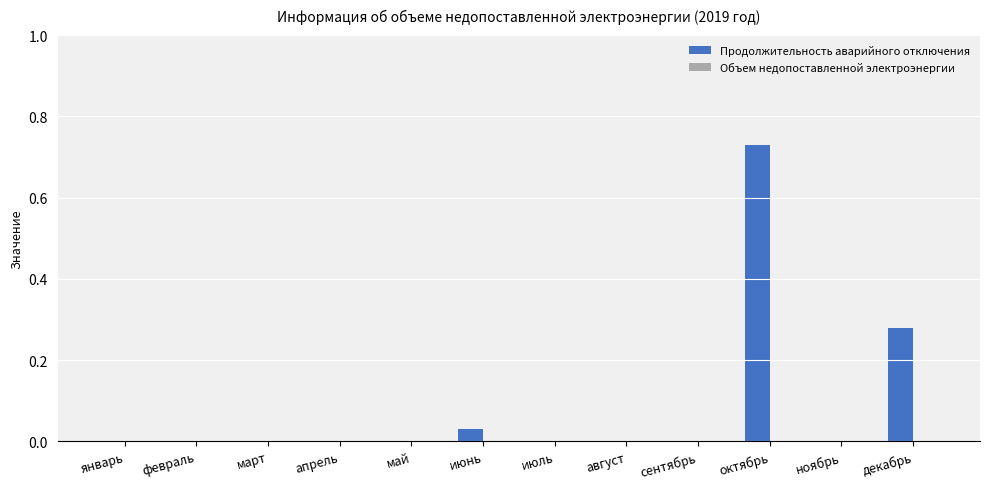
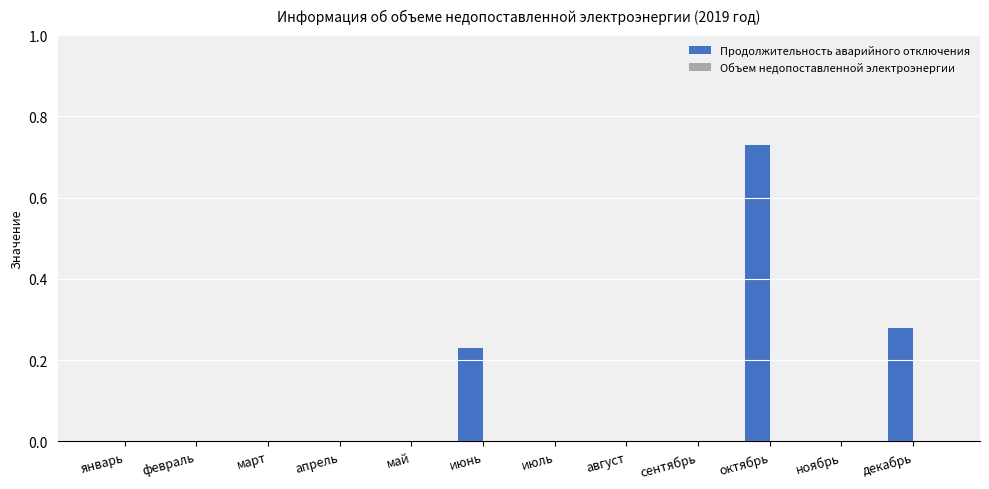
  {
    "Продолжительность аварийного отключения": {
      "январь": 0.00,
      "февраль": 0.00,
      "март": 0.00,
      "апрель": 0.00,
      "май": 0.00,
-     "июнь": 0.03,
+     "июнь": 0.23,
      "июль": 0.00,
      "август": 0.00,
      "сентябрь": 0.00,
      "октябрь": 0.73,
      "ноябрь": 0.00,
      "декабрь": 0.28
    },
    "Объем недопоставленной электроэнергии": {
      "январь": 0.00,
      "февраль": 0.00,
      "март": 0.00,
      "апрель": 0.00,
      "май": 0.00,
      "июнь": 0.00,
      "июль": 0.00,
      "август": 0.00,
      "сентябрь": 0.00,
      "октябрь": 0.00,
      "ноябрь": 0.00,
      "декабрь": 0.00
    }
  }
